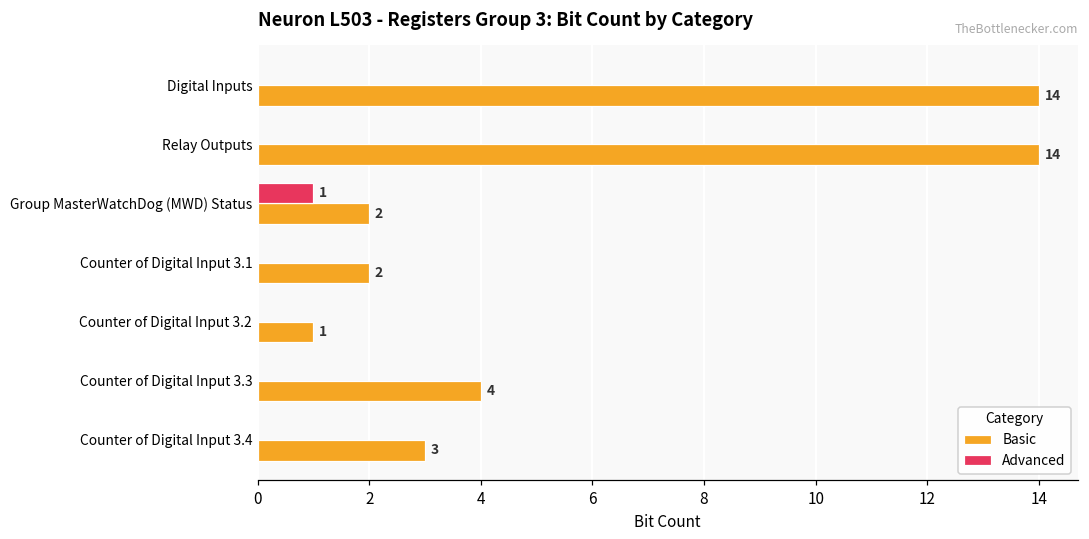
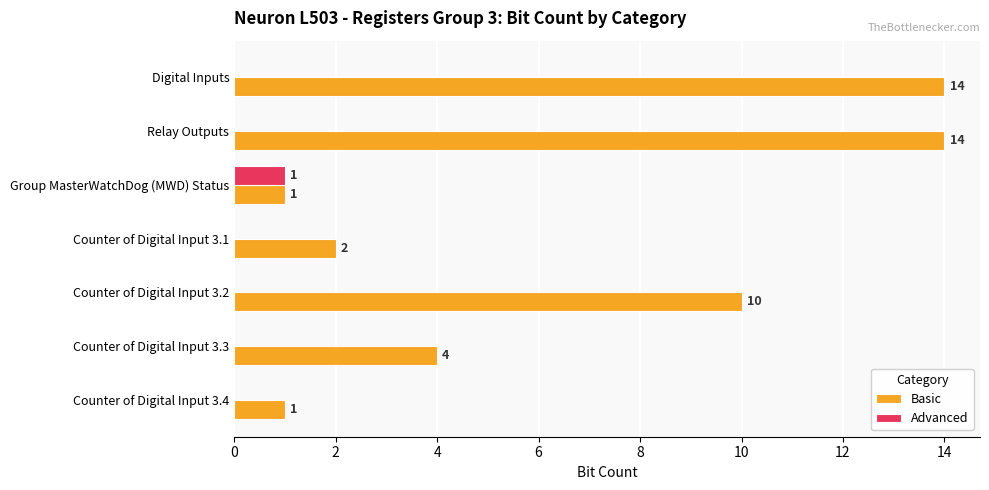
  {
    "Basic": {
      "Digital Inputs": 14,
      "Relay Outputs": 14,
-     "Group MasterWatchDog (MWD) Status": 2,
+     "Group MasterWatchDog (MWD) Status": 1,
      "Counter of Digital Input 3.1": 2,
-     "Counter of Digital Input 3.2": 1,
+     "Counter of Digital Input 3.2": 10,
      "Counter of Digital Input 3.3": 4,
-     "Counter of Digital Input 3.4": 3
+     "Counter of Digital Input 3.4": 1
    },
    "Advanced": {
      "Group MasterWatchDog (MWD) Status": 1
    }
  }
